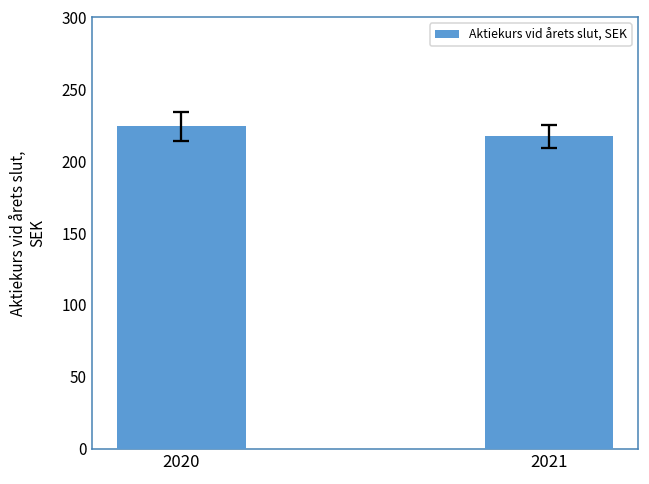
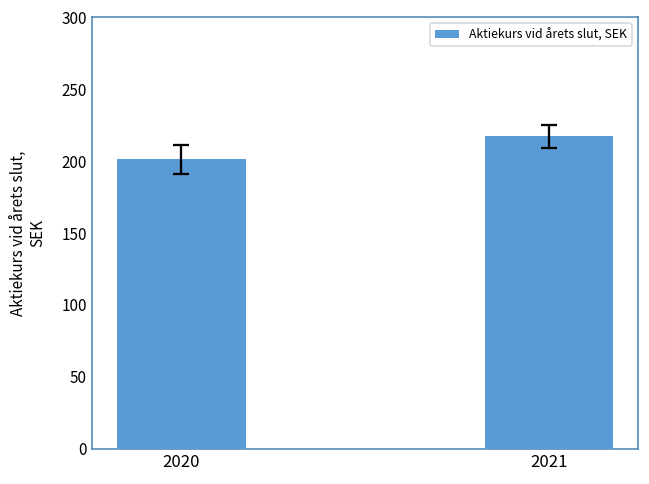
  {
    "Aktiekurs vid årets slut, SEK": {
-     "2020": 224,
+     "2020": 201,
      "2021": 217
    }
  }
